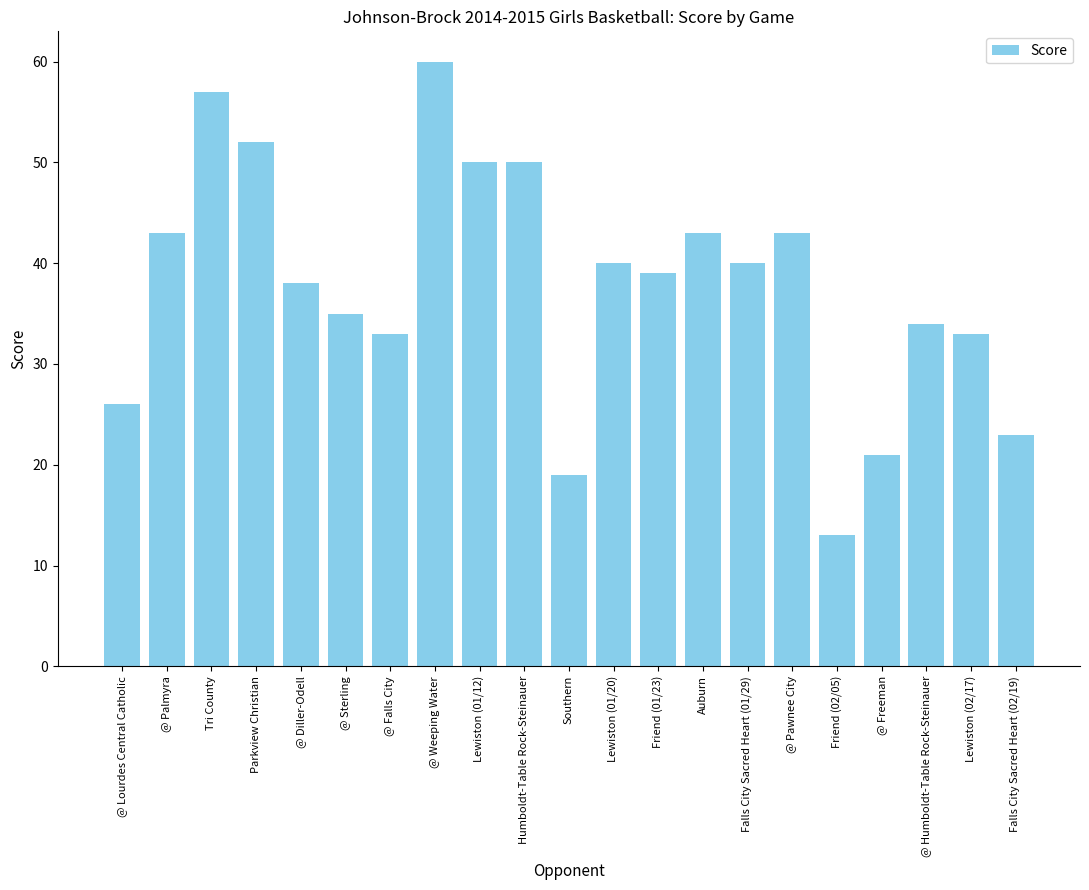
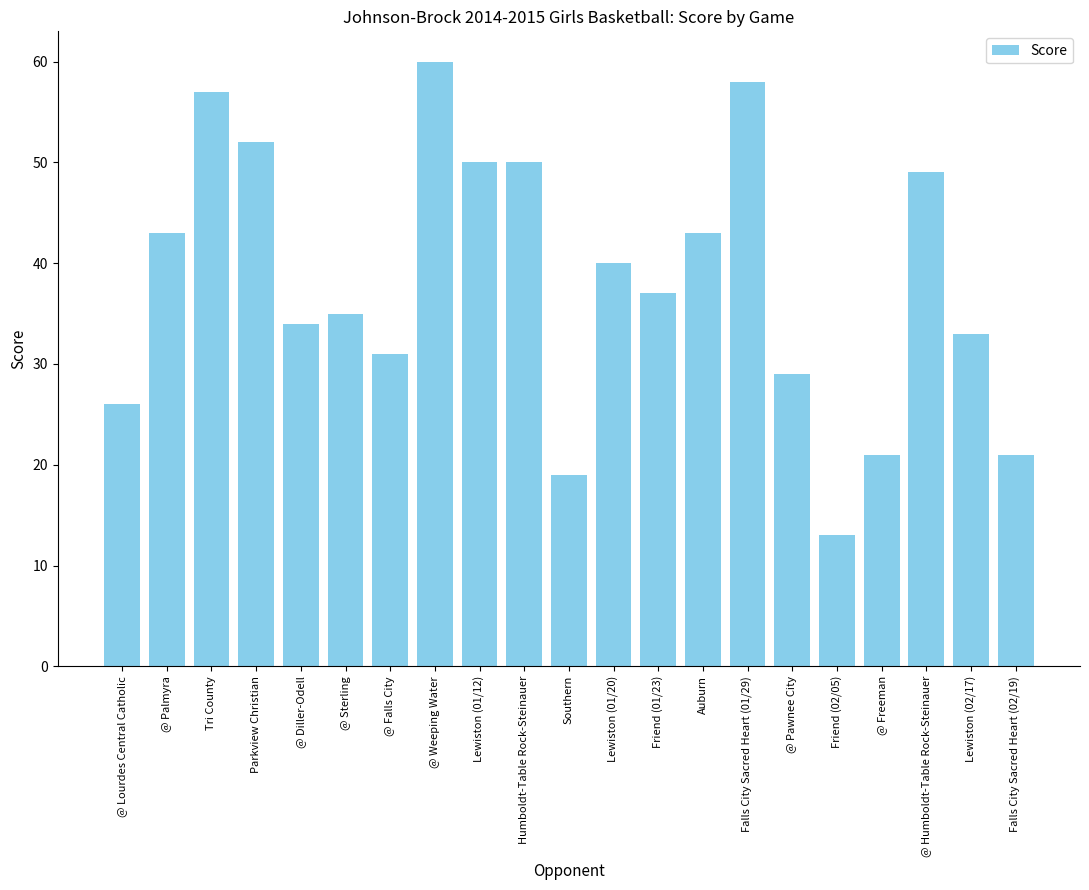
  {
    "@ Lourdes Central Catholic": 26,
    "@ Palmyra": 43,
    "Tri County": 57,
    "Parkview Christian": 52,
-   "@ Diller-Odell": 38,
+   "@ Diller-Odell": 34,
    "@ Sterling": 35,
-   "@ Falls City": 33,
+   "@ Falls City": 31,
    "@ Weeping Water": 60,
    "Lewiston (01/12)": 50,
    "Humboldt-Table Rock-Steinauer": 50,
    "Southern": 19,
    "Lewiston (01/20)": 40,
-   "Friend (01/23)": 39,
+   "Friend (01/23)": 37,
    "Auburn": 43,
-   "Falls City Sacred Heart (01/29)": 40,
-   "@ Pawnee City": 43,
+   "Falls City Sacred Heart (01/29)": 58,
+   "@ Pawnee City": 29,
    "Friend (02/05)": 13,
    "@ Freeman": 21,
-   "@ Humboldt-Table Rock-Steinauer": 34,
+   "@ Humboldt-Table Rock-Steinauer": 49,
    "Lewiston (02/17)": 33,
-   "Falls City Sacred Heart (02/19)": 23
+   "Falls City Sacred Heart (02/19)": 21
  }
